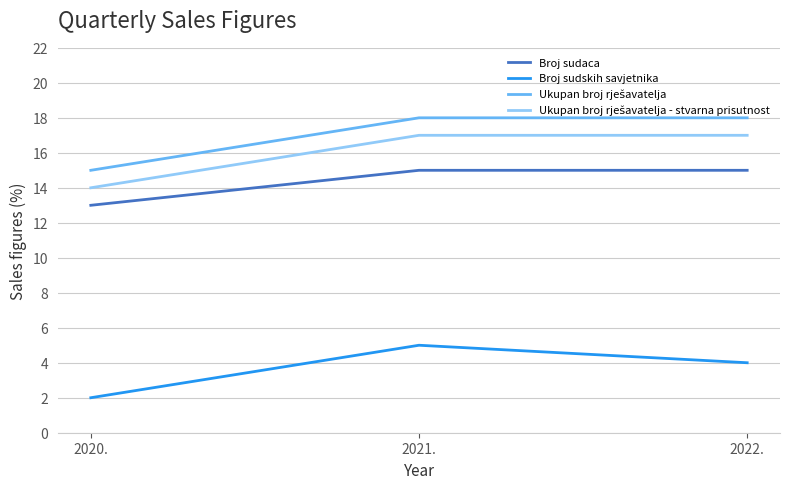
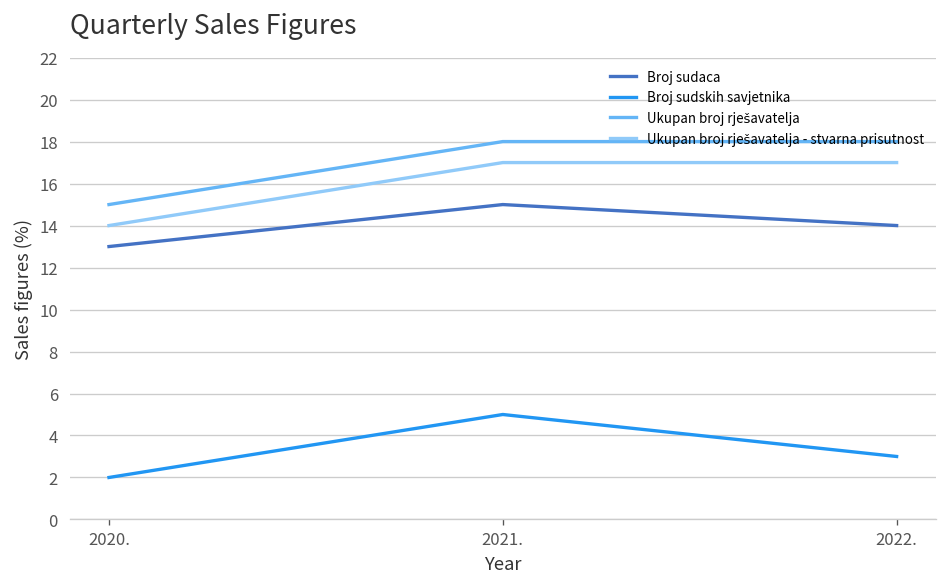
  {
    "Broj sudaca": {
      "2020.": 13,
      "2021.": 15,
-     "2022.": 15
+     "2022.": 14
    },
    "Broj sudskih savjetnika": {
      "2020.": 2,
      "2021.": 5,
-     "2022.": 4
+     "2022.": 3
    }
  }
